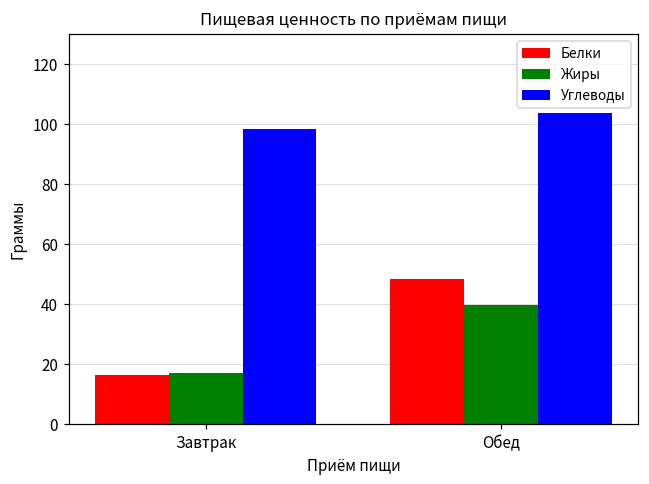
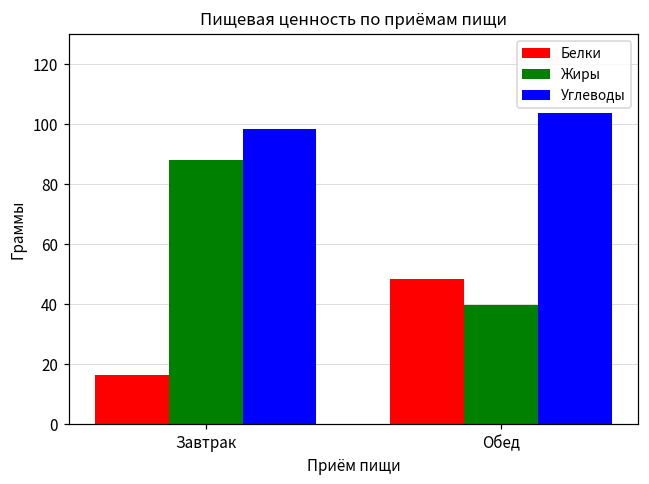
  {
    "Белки": {
      "Завтрак": 16,
      "Обед": 48
    },
    "Жиры": {
-     "Завтрак": 17,
+     "Завтрак": 88,
      "Обед": 40
    },
    "Углеводы": {
      "Завтрак": 98,
      "Обед": 104
    }
  }
